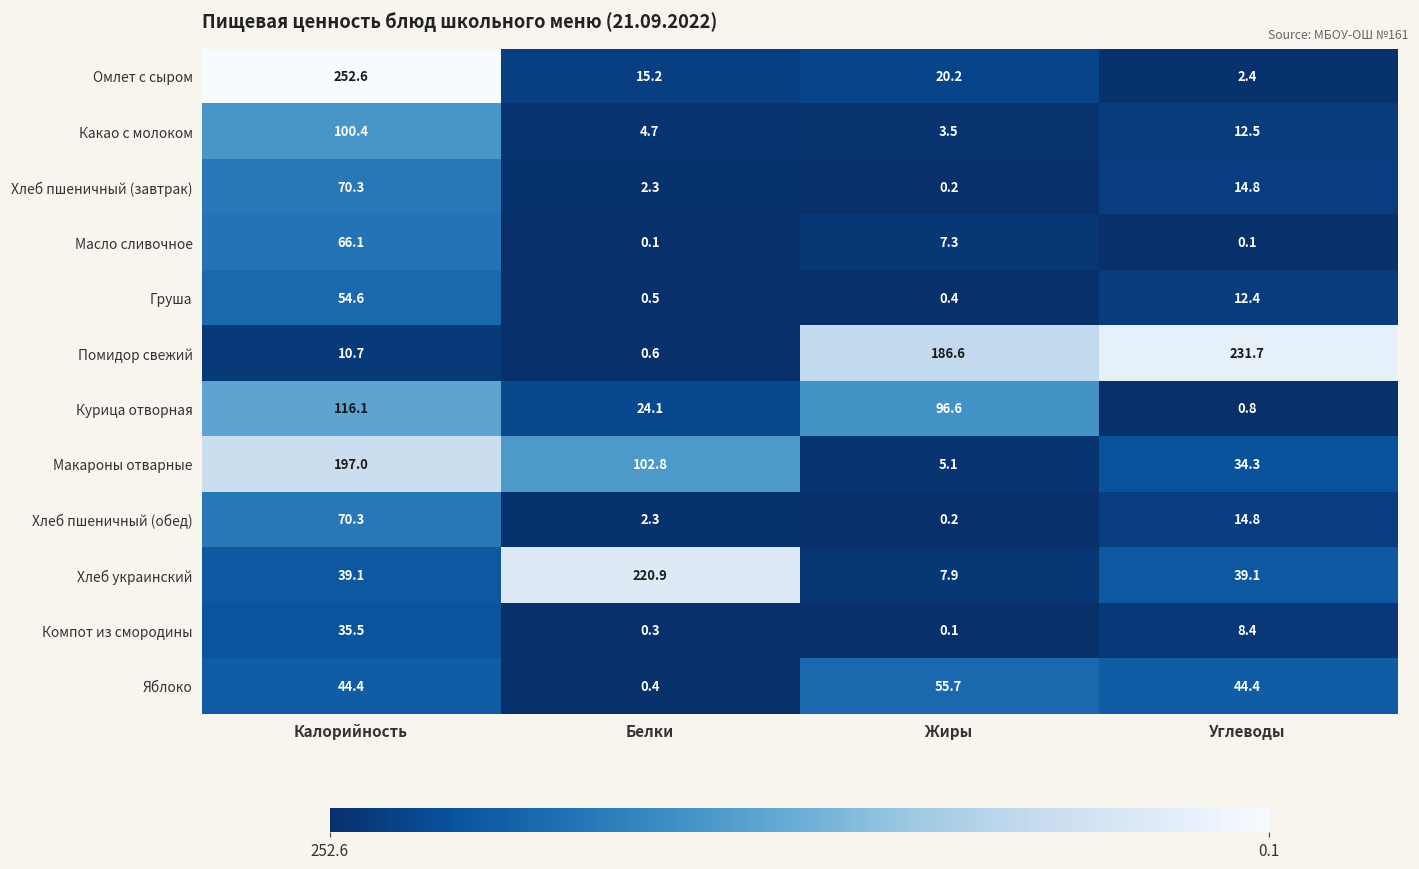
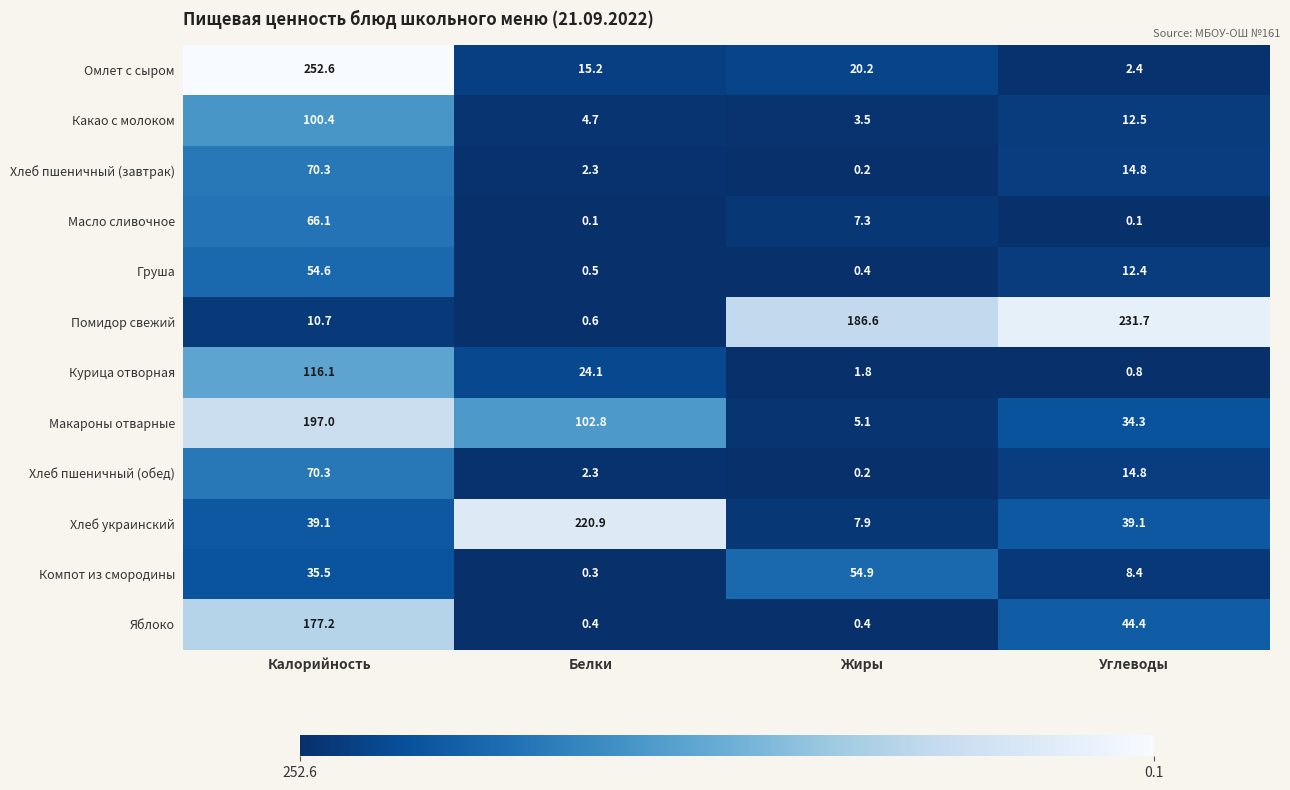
  {
    "Омлет с сыром": {
      "Калорийность": 252.6,
      "Белки": 15.2,
      "Жиры": 20.2,
      "Углеводы": 2.4
    },
    "Какао с молоком": {
      "Калорийность": 100.4,
      "Белки": 4.7,
      "Жиры": 3.5,
      "Углеводы": 12.5
    },
    "Хлеб пшеничный (завтрак)": {
      "Калорийность": 70.3,
      "Белки": 2.3,
      "Жиры": 0.2,
      "Углеводы": 14.8
    },
    "Масло сливочное": {
      "Калорийность": 66.1,
      "Белки": 0.1,
      "Жиры": 7.3,
      "Углеводы": 0.1
    },
    "Груша": {
      "Калорийность": 54.6,
      "Белки": 0.5,
      "Жиры": 0.4,
      "Углеводы": 12.4
    },
    "Помидор свежий": {
      "Калорийность": 10.7,
      "Белки": 0.6,
      "Жиры": 186.6,
      "Углеводы": 231.7
    },
    "Курица отворная": {
      "Калорийность": 116.1,
      "Белки": 24.1,
-     "Жиры": 96.6,
+     "Жиры": 1.8,
      "Углеводы": 0.8
    },
    "Макароны отварные": {
      "Калорийность": 197.0,
      "Белки": 102.8,
      "Жиры": 5.1,
      "Углеводы": 34.3
    },
    "Хлеб пшеничный (обед)": {
      "Калорийность": 70.3,
      "Белки": 2.3,
      "Жиры": 0.2,
      "Углеводы": 14.8
    },
    "Хлеб украинский": {
      "Калорийность": 39.1,
      "Белки": 220.9,
      "Жиры": 7.9,
      "Углеводы": 39.1
    },
    "Компот из смородины": {
      "Калорийность": 35.5,
      "Белки": 0.3,
-     "Жиры": 0.1,
+     "Жиры": 54.9,
      "Углеводы": 8.4
    },
    "Яблоко": {
-     "Калорийность": 44.4,
+     "Калорийность": 177.2,
      "Белки": 0.4,
-     "Жиры": 55.7,
+     "Жиры": 0.4,
      "Углеводы": 44.4
    }
  }
